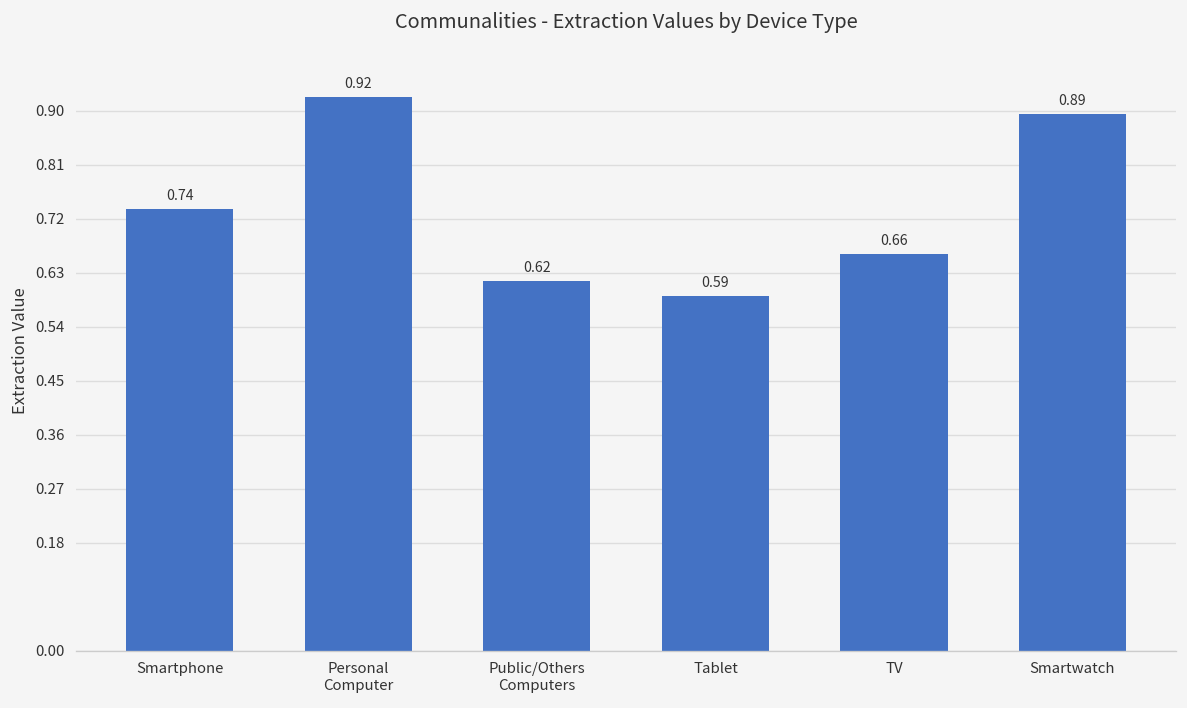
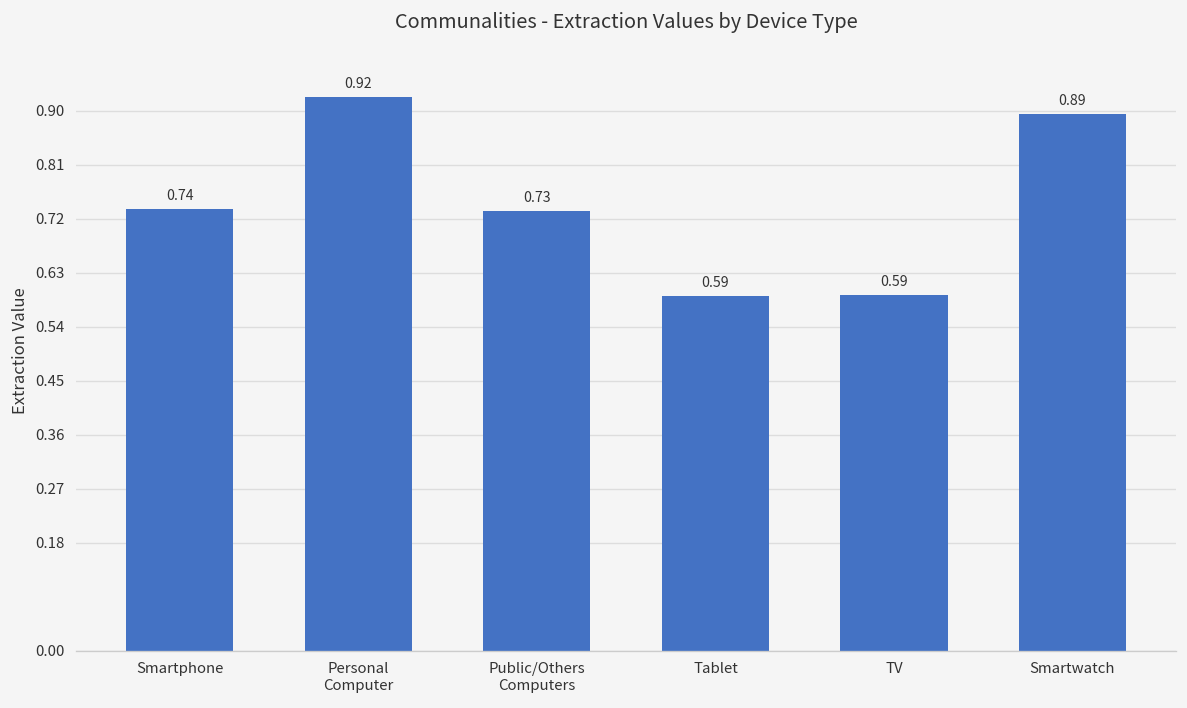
  {
    "Smartphone": 0.74,
    "Personal Computer": 0.92,
-   "Public/Others Computers": 0.62,
+   "Public/Others Computers": 0.73,
    "Tablet": 0.59,
-   "TV": 0.66,
+   "TV": 0.59,
    "Smartwatch": 0.89
  }
